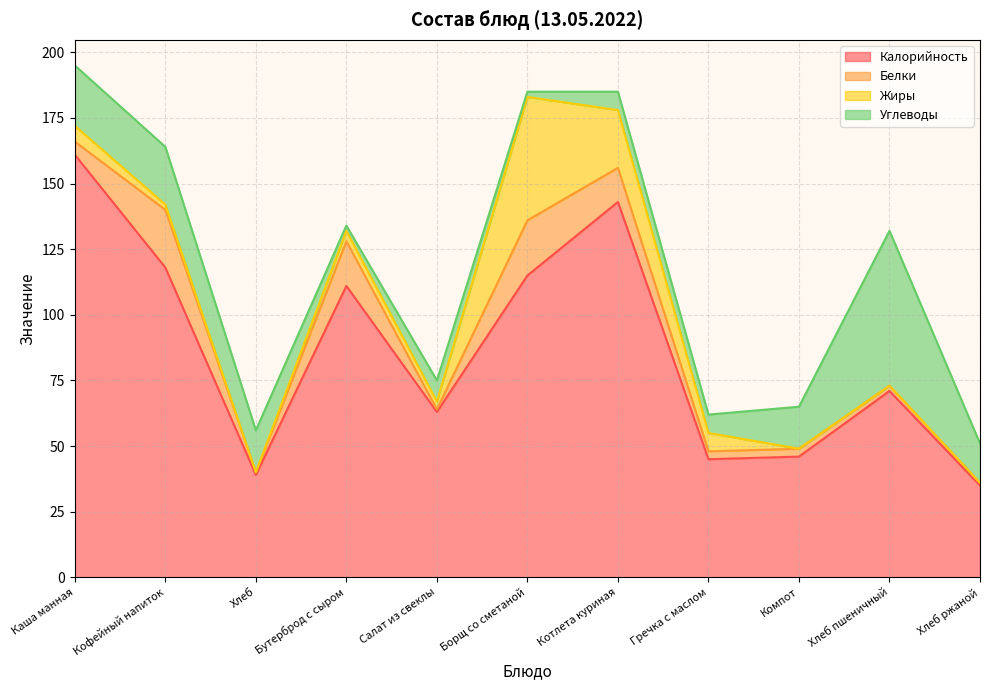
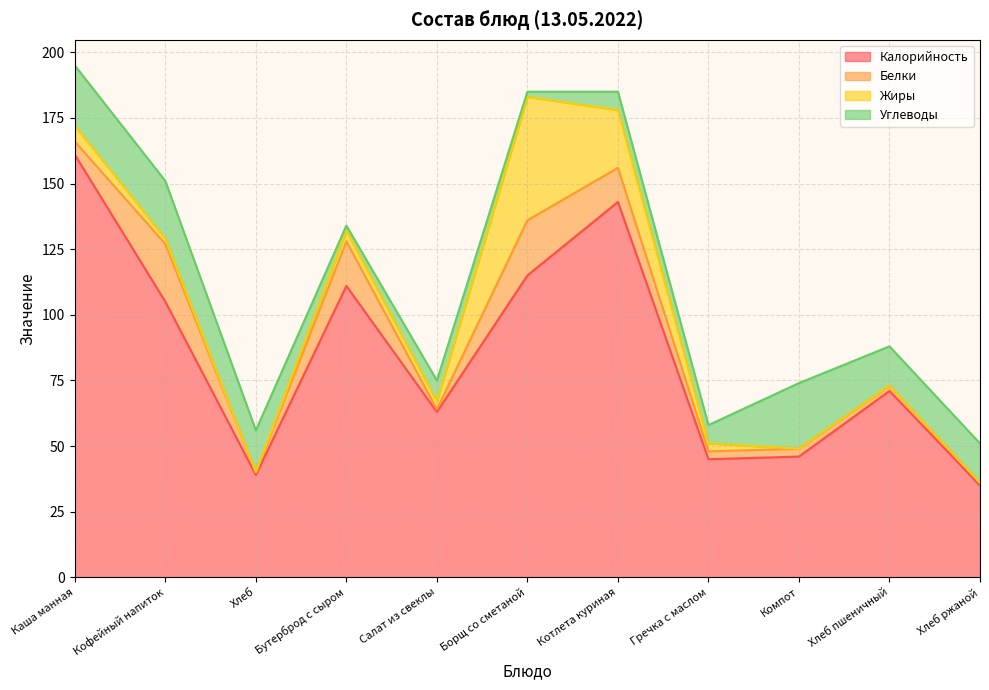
  {
    "Калорийность": {
      "Каша манная": 161,
-     "Кофейный напиток": 118,
+     "Кофейный напиток": 105,
      "Хлеб": 39,
      "Бутерброд с сыром": 111,
      "Салат из свеклы": 63,
      "Борщ со сметаной": 115,
      "Котлета куриная": 143,
      "Гречка с маслом": 45,
      "Компот": 46,
      "Хлеб пшеничный": 71,
      "Хлеб ржаной": 35
    },
    "Белки": {
      "Каша манная": 5,
      "Кофейный напиток": 22,
      "Бутерброд с сыром": 17,
      "Салат из свеклы": 1,
      "Борщ со сметаной": 21,
      "Котлета куриная": 13,
      "Гречка с маслом": 3
    },
    "Жиры": {
      "Каша манная": 6,
      "Кофейный напиток": 2,
      "Бутерброд с сыром": 4,
      "Салат из свеклы": 3,
      "Борщ со сметаной": 47,
      "Котлета куриная": 22,
-     "Гречка с маслом": 7
+     "Гречка с маслом": 3
    },
    "Углеводы": {
      "Каша манная": 23,
      "Кофейный напиток": 22,
      "Хлеб": 16,
      "Бутерброд с сыром": 2,
      "Салат из свеклы": 8,
      "Борщ со сметаной": 2,
      "Котлета куриная": 7,
      "Гречка с маслом": 7,
-     "Компот": 16,
-     "Хлеб пшеничный": 59,
+     "Компот": 25,
+     "Хлеб пшеничный": 15,
      "Хлеб ржаной": 15
    }
  }
